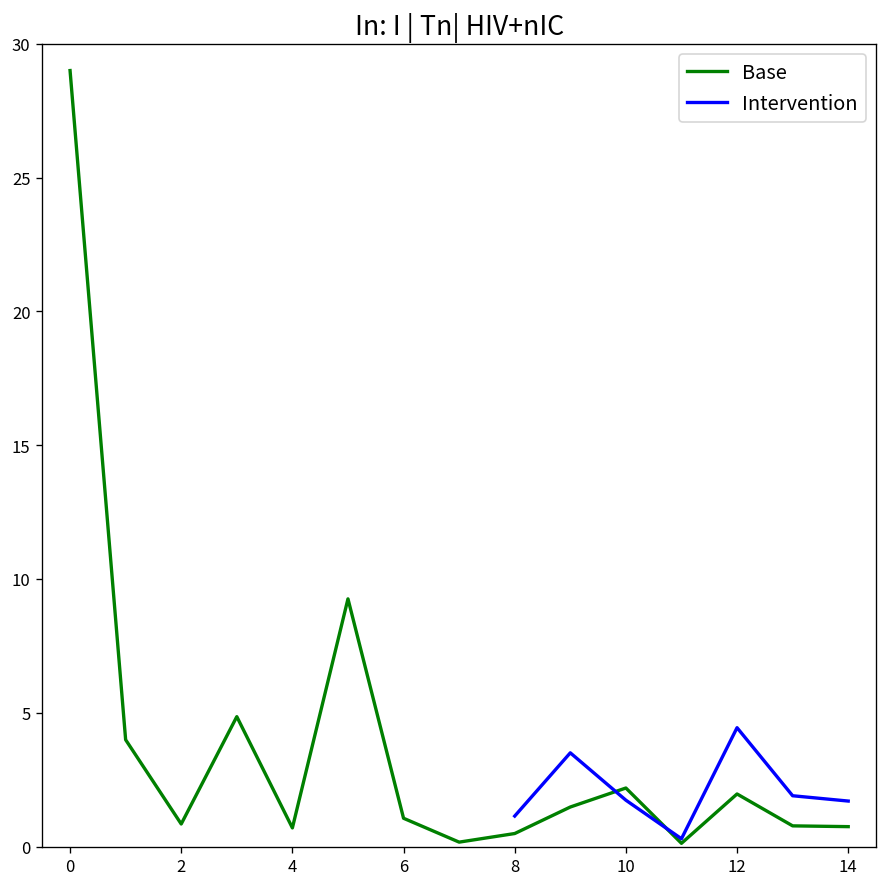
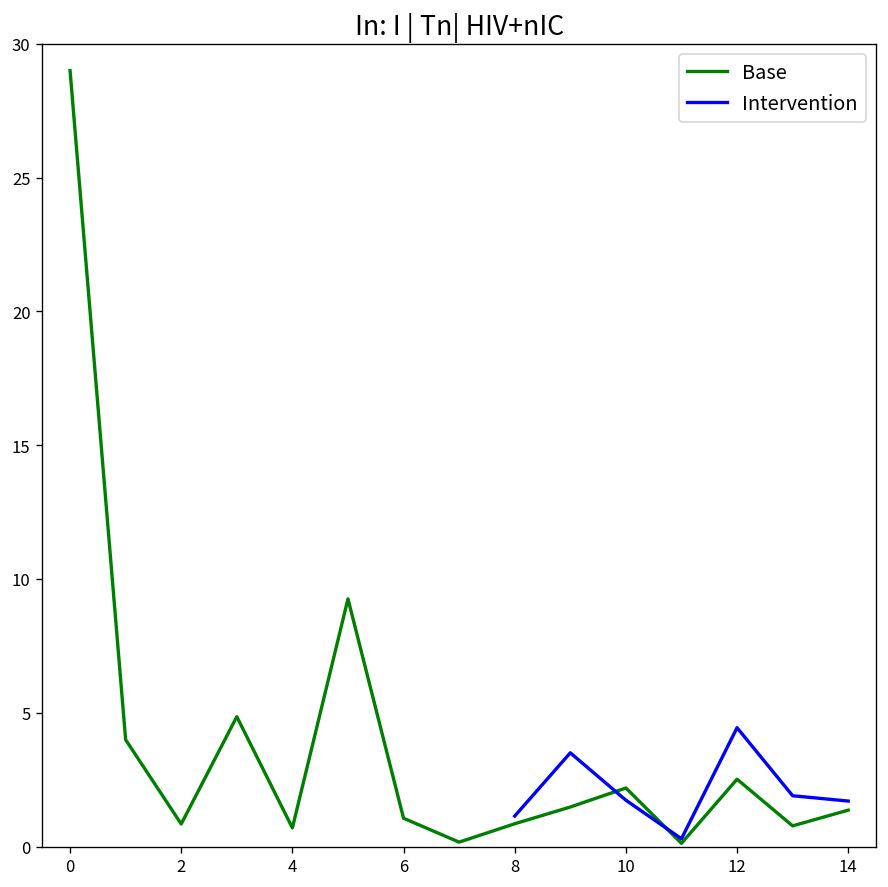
  {
    "Base": {
      "0": 29.0,
      "2": 0.8,
      "4": 0.7,
      "6": 1.1,
-     "8": 0.5,
+     "8": 0.9,
      "10": 2.2,
-     "12": 2.0,
-     "14": 0.7
+     "12": 2.5,
+     "14": 1.4
    },
    "Intervention": {
      "8": 1.1,
      "10": 1.7,
      "12": 4.4,
      "14": 1.7
    }
  }
